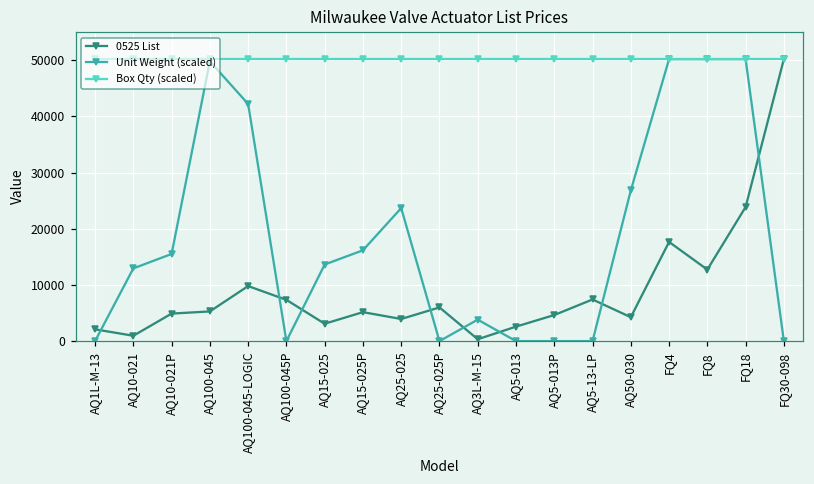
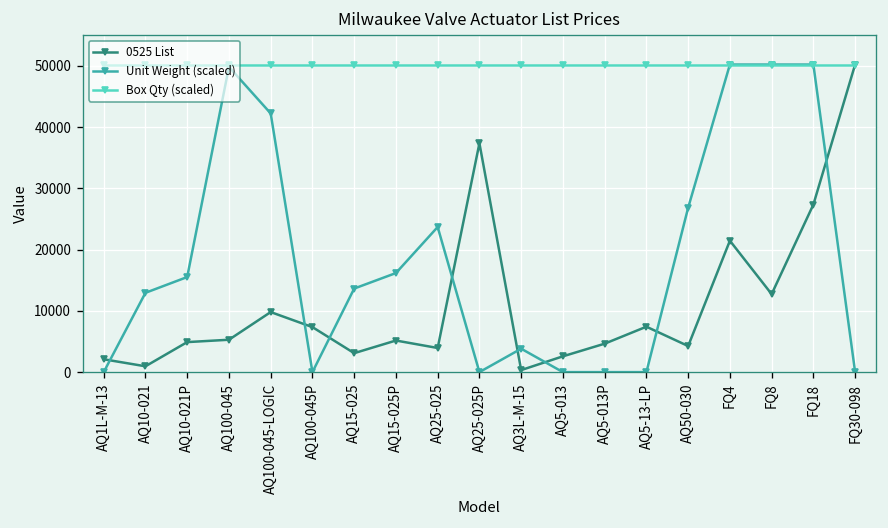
  {
    "0525 List": {
      "AQ1L-M-13": 2000,
      "AQ10-021": 1000,
      "AQ10-021P": 5000,
      "AQ100-045": 5000,
      "AQ100-045-LOGIC": 10000,
      "AQ100-045P": 7000,
      "AQ15-025": 3000,
      "AQ15-025P": 5000,
      "AQ25-025": 4000,
-     "AQ25-025P": 6000,
+     "AQ25-025P": 37000,
      "AQ3L-M-15": 0,
      "AQ5-013": 3000,
      "AQ5-013P": 5000,
      "AQ5-13-LP": 7000,
      "AQ50-030": 4000,
-     "FQ4": 18000,
+     "FQ4": 21000,
      "FQ8": 13000,
-     "FQ18": 24000
+     "FQ18": 27000
    }
  }
